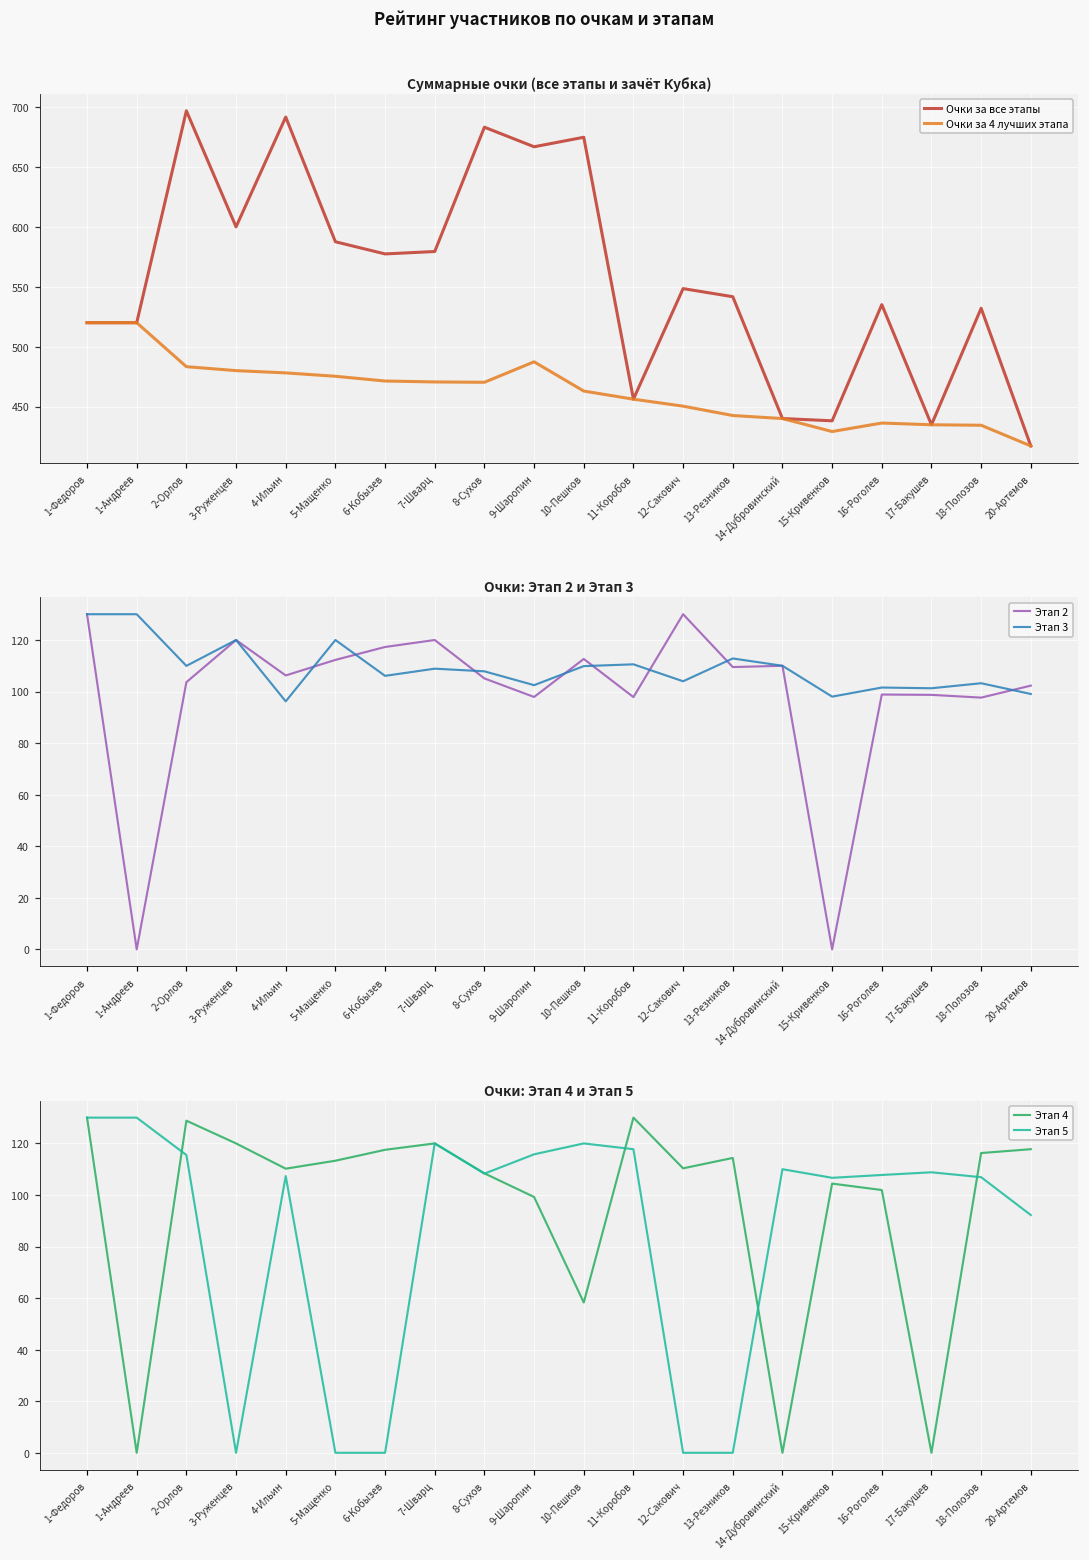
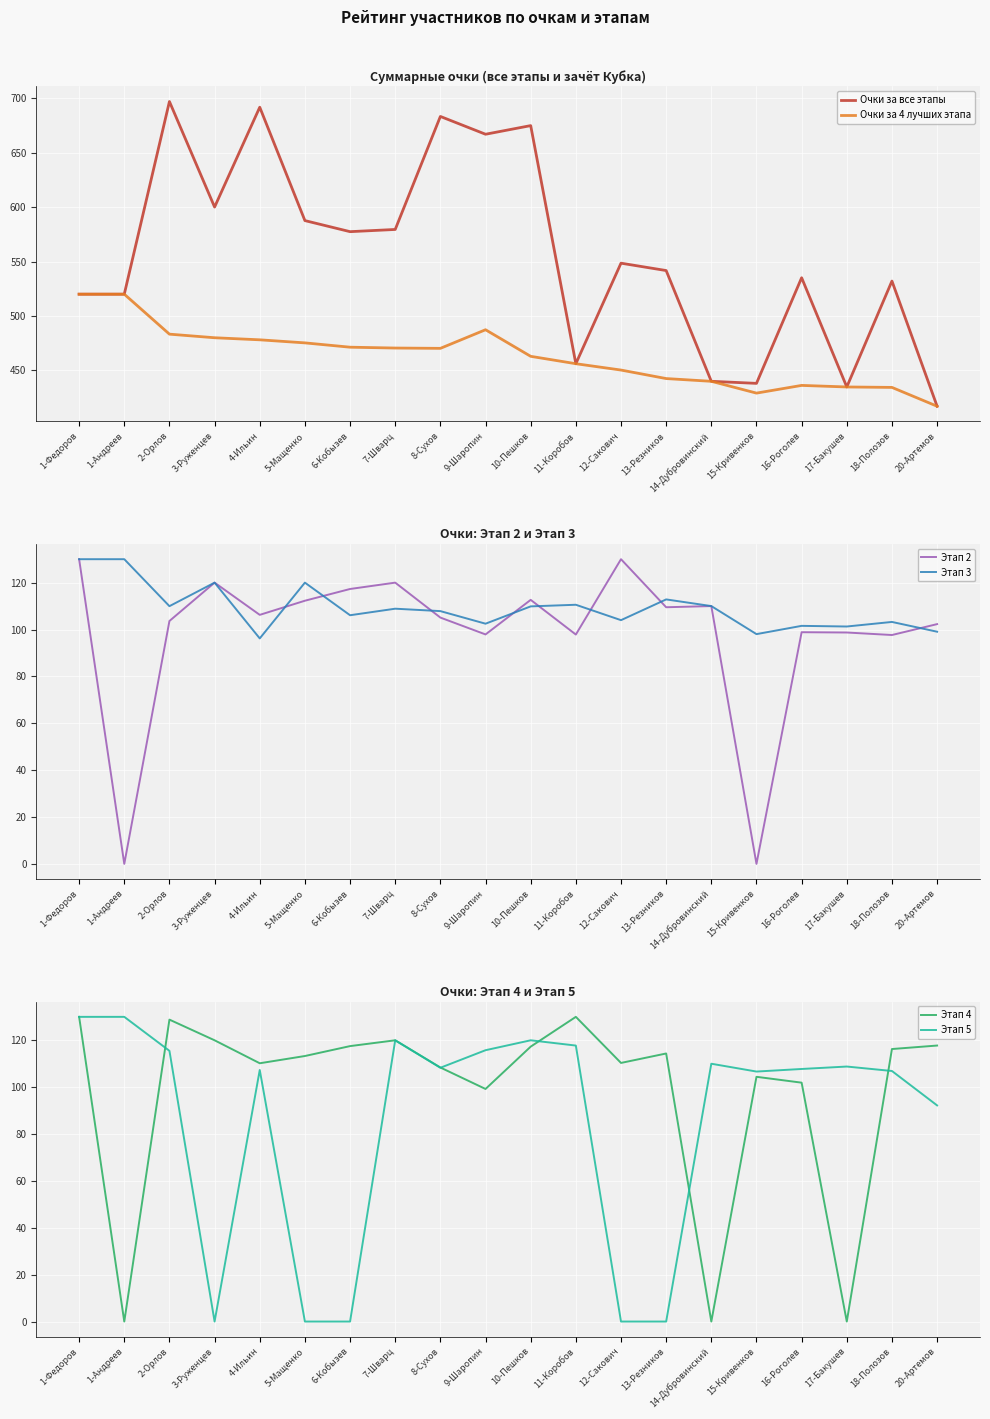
  {
    "Суммарные очки (все этапы и зачёт Кубка)": {
      "Очки за все этапы": {
        "2-Орлов": 697,
        "3-Руженцев": 600,
        "4-Ильин": 692,
        "5-Мащенко": 588,
        "6-Кобызев": 577,
        "7-Шварц": 579,
        "8-Сухов": 683,
        "9-Шаропин": 667,
        "10-Пешков": 675,
        "12-Сакович": 548,
        "13-Резников": 542,
        "15-Кривенков": 438,
        "16-Роголев": 535,
        "18-Полозов": 532
      },
      "Очки за 4 лучших этапа": {
        "2-Орлов": 483,
        "3-Руженцев": 480,
        "4-Ильин": 478,
        "5-Мащенко": 475,
        "6-Кобызев": 471,
        "7-Шварц": 471,
        "8-Сухов": 470,
        "9-Шаропин": 487,
        "10-Пешков": 463,
        "12-Сакович": 450,
        "13-Резников": 443,
        "15-Кривенков": 429,
        "16-Роголев": 436,
        "18-Полозов": 434
      }
    },
    "Очки: Этап 2 и Этап 3": {
      "Этап 2": {
        "1-Андреев": 0,
        "2-Орлов": 104,
        "4-Ильин": 106,
        "5-Мащенко": 112,
        "6-Кобызев": 117,
        "7-Шварц": 120,
        "8-Сухов": 105,
        "9-Шаропин": 98,
        "10-Пешков": 113,
        "11-Коробов": 98,
        "12-Сакович": 130,
        "13-Резников": 110,
        "15-Кривенков": 0,
        "16-Роголев": 99,
        "17-Бакушев": 99,
        "18-Полозов": 98,
        "20-Артемов": 102
      },
      "Этап 3": {
        "1-Андреев": 130,
        "2-Орлов": 110,
        "4-Ильин": 96,
        "5-Мащенко": 120,
        "6-Кобызев": 106,
        "7-Шварц": 109,
        "8-Сухов": 108,
        "9-Шаропин": 102,
        "10-Пешков": 110,
        "11-Коробов": 111,
        "12-Сакович": 104,
        "13-Резников": 113,
        "15-Кривенков": 98,
        "16-Роголев": 102,
        "17-Бакушев": 101,
        "18-Полозов": 103,
        "20-Артемов": 99
      }
    },
    "Очки: Этап 4 и Этап 5": {
      "Этап 4": {
        "1-Андреев": 0,
        "2-Орлов": 129,
        "3-Руженцев": 120,
        "4-Ильин": 110,
        "5-Мащенко": 113,
        "6-Кобызев": 118,
        "9-Шаропин": 99,
-       "10-Пешков": 58,
+       "10-Пешков": 117,
        "11-Коробов": 130,
        "12-Сакович": 110,
        "13-Резников": 114,
        "14-Дубровинский": 0,
        "15-Кривенков": 104,
        "16-Роголев": 102,
        "17-Бакушев": 0,
        "18-Полозов": 116,
        "20-Артемов": 118
      },
      "Этап 5": {
        "1-Андреев": 130,
        "2-Орлов": 116,
        "3-Руженцев": 0,
        "4-Ильин": 107,
        "5-Мащенко": 0,
        "6-Кобызев": 0,
        "9-Шаропин": 116,
        "10-Пешков": 120,
        "11-Коробов": 118,
        "12-Сакович": 0,
        "13-Резников": 0,
        "14-Дубровинский": 110,
        "15-Кривенков": 107,
        "16-Роголев": 108,
        "17-Бакушев": 109,
        "18-Полозов": 107,
        "20-Артемов": 92
      }
    }
  }
